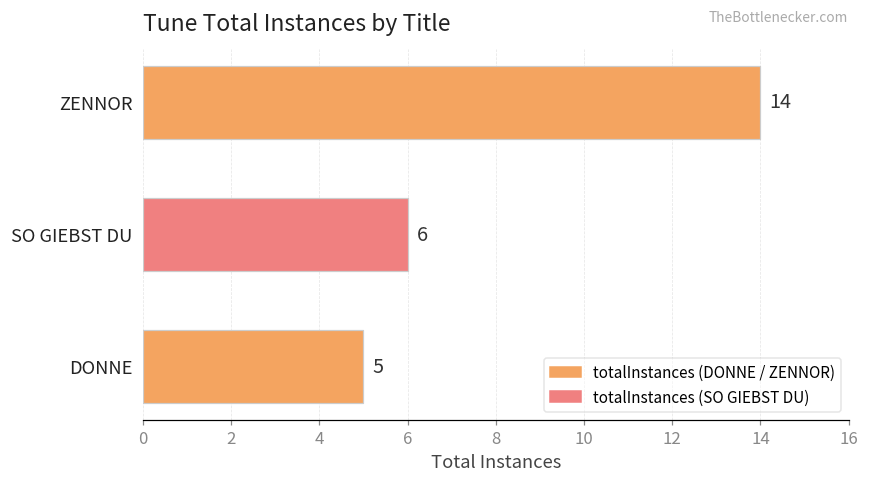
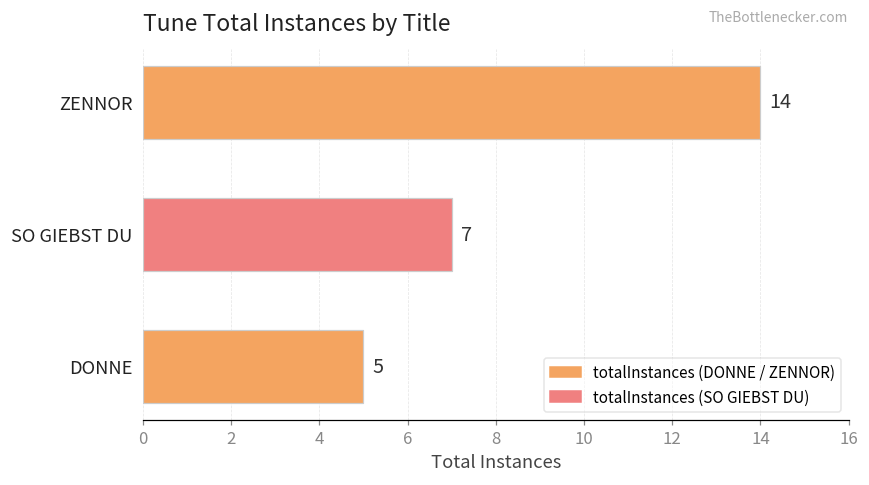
  {
    "ZENNOR": 14,
-   "SO GIEBST DU": 6,
+   "SO GIEBST DU": 7,
    "DONNE": 5
  }
